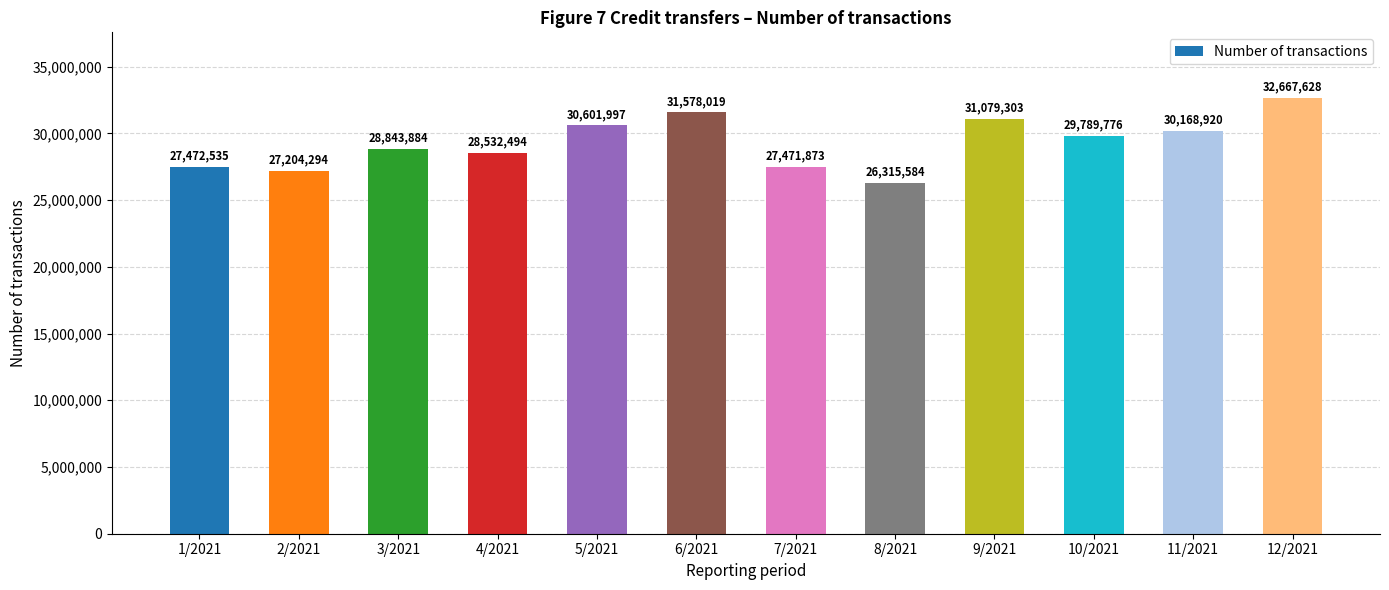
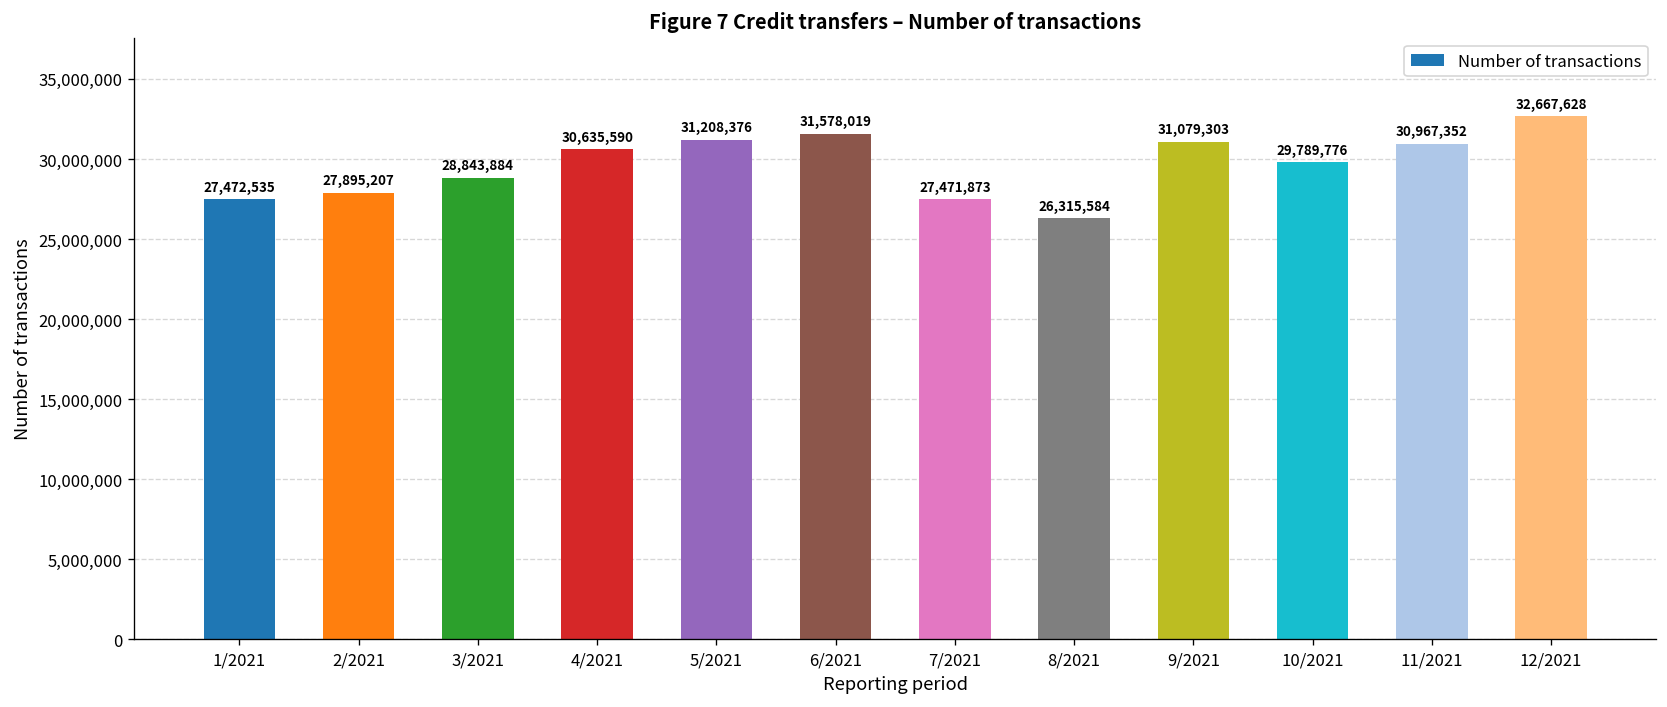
  {
    "1/2021": "27,472,535",
-   "2/2021": "27,204,294",
+   "2/2021": "27,895,207",
    "3/2021": "28,843,884",
-   "4/2021": "28,532,494",
-   "5/2021": "30,601,997",
+   "4/2021": "30,635,590",
+   "5/2021": "31,208,376",
    "6/2021": "31,578,019",
    "7/2021": "27,471,873",
    "8/2021": "26,315,584",
    "9/2021": "31,079,303",
    "10/2021": "29,789,776",
-   "11/2021": "30,168,920",
+   "11/2021": "30,967,352",
    "12/2021": "32,667,628"
  }
